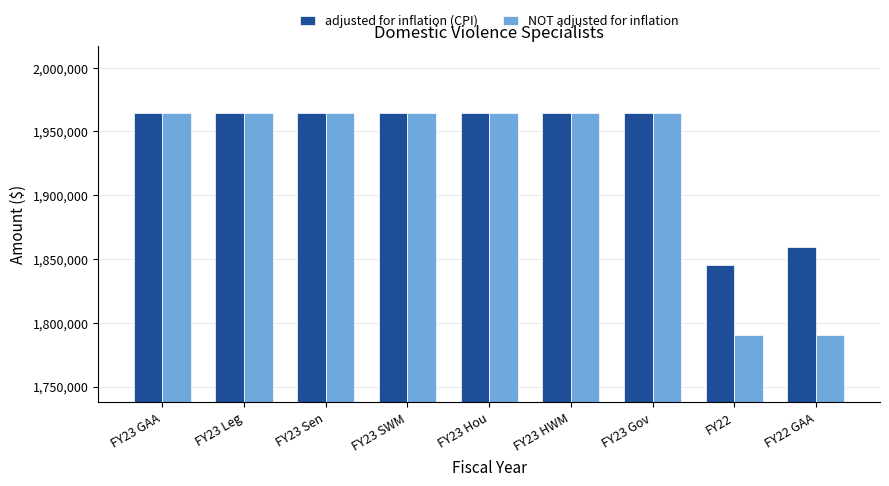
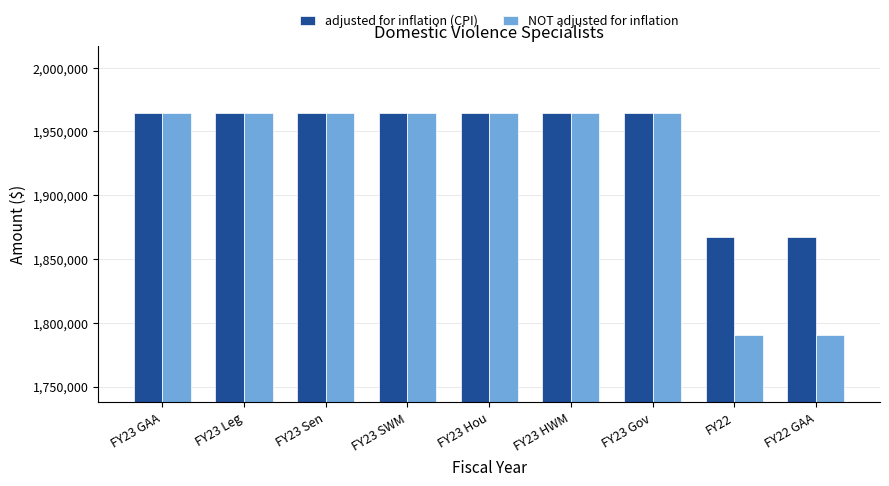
  {
    "adjusted for inflation (CPI)": {
      "FY23 GAA": "1,965,000",
      "FY23 Leg": "1,965,000",
      "FY23 Sen": "1,965,000",
      "FY23 SWM": "1,965,000",
      "FY23 Hou": "1,965,000",
      "FY23 HWM": "1,965,000",
      "FY23 Gov": "1,965,000",
-     "FY22": "1,845,000",
-     "FY22 GAA": "1,859,000"
+     "FY22": "1,868,000",
+     "FY22 GAA": "1,868,000"
    },
    "NOT adjusted for inflation": {
      "FY23 GAA": "1,965,000",
      "FY23 Leg": "1,965,000",
      "FY23 Sen": "1,965,000",
      "FY23 SWM": "1,965,000",
      "FY23 Hou": "1,965,000",
      "FY23 HWM": "1,965,000",
      "FY23 Gov": "1,965,000",
      "FY22": "1,790,000",
      "FY22 GAA": "1,790,000"
    }
  }
